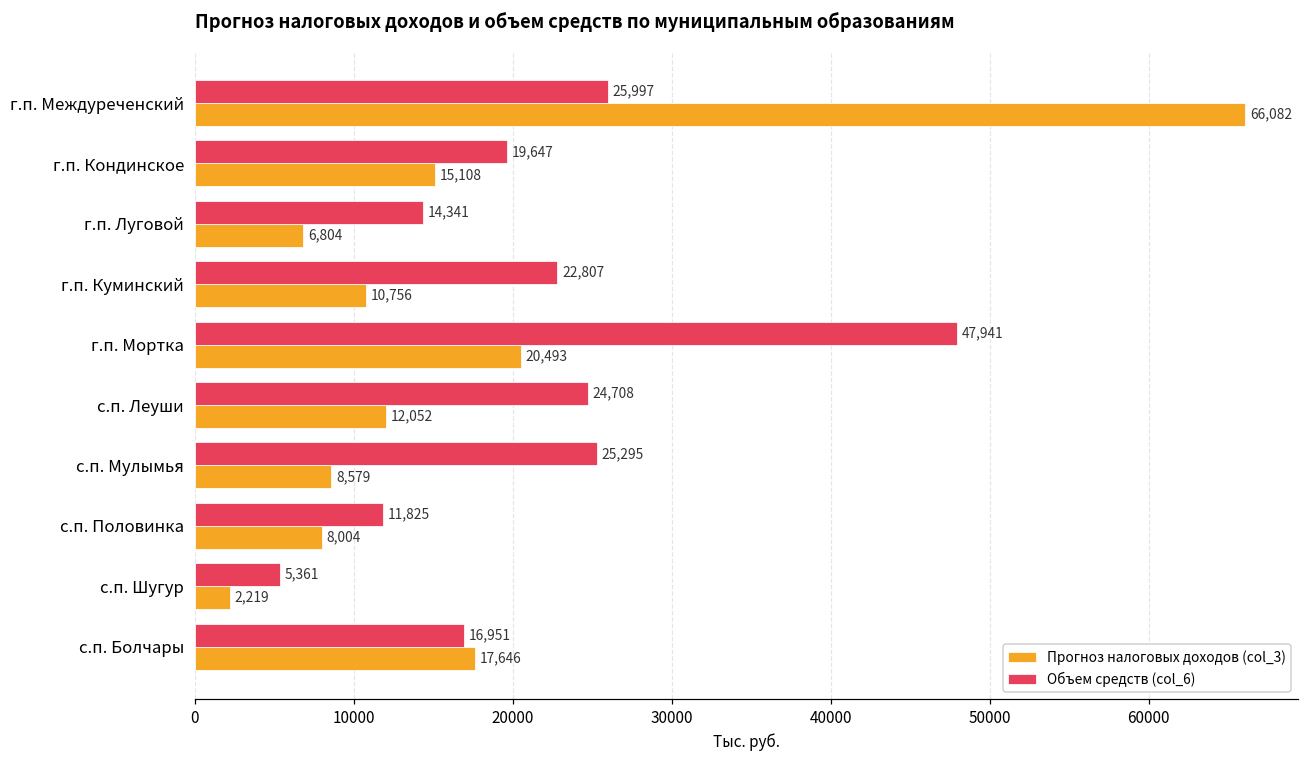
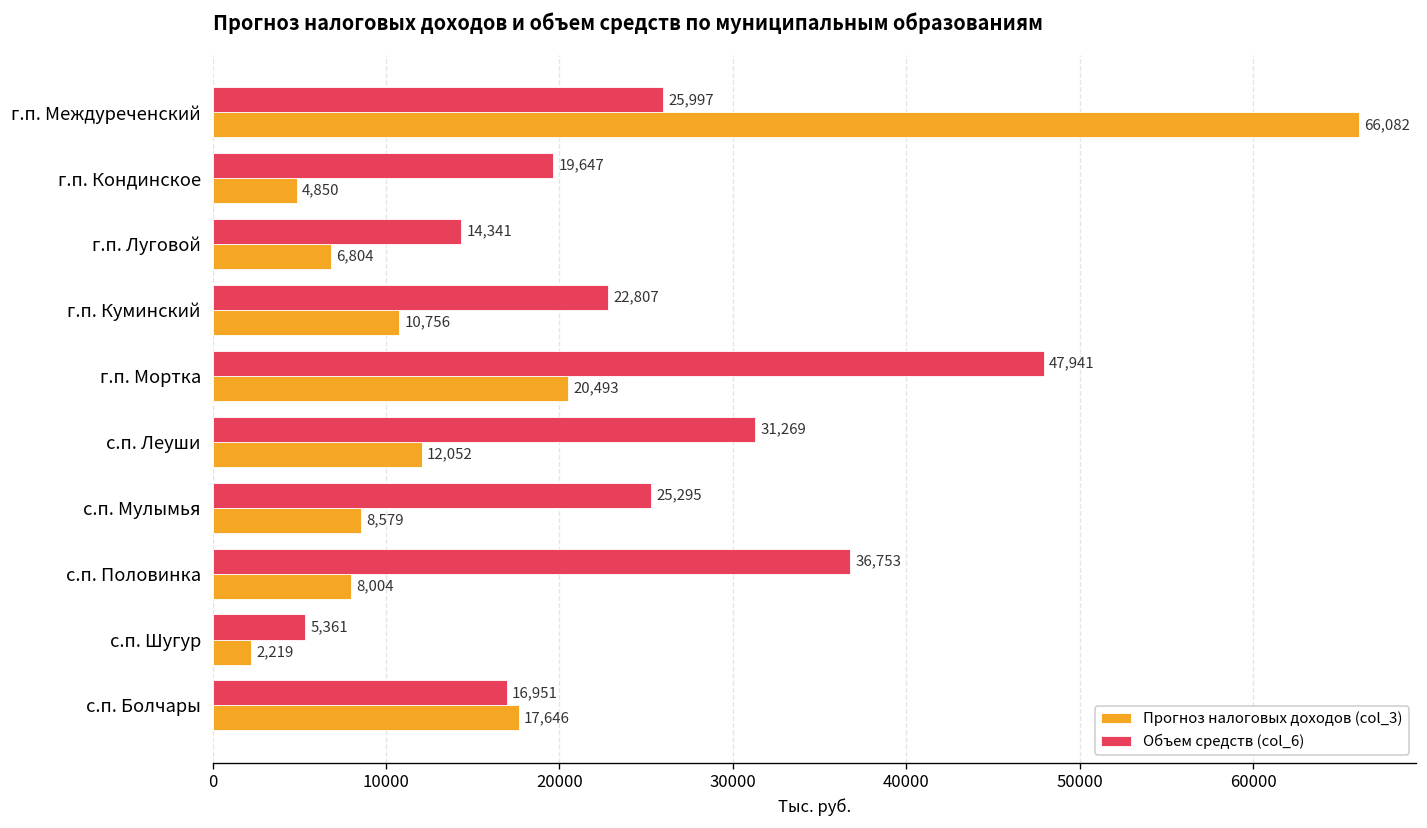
  {
    "Прогноз налоговых доходов (col_3)": {
      "г.п. Междуреченский": "66,082",
-     "г.п. Кондинское": "15,108",
+     "г.п. Кондинское": "4,850",
      "г.п. Луговой": "6,804",
      "г.п. Куминский": "10,756",
      "г.п. Мортка": "20,493",
      "с.п. Леуши": "12,052",
      "с.п. Мулымья": "8,579",
      "с.п. Половинка": "8,004",
      "с.п. Шугур": "2,219",
      "с.п. Болчары": "17,646"
    },
    "Объем средств (col_6)": {
      "г.п. Междуреченский": "25,997",
      "г.п. Кондинское": "19,647",
      "г.п. Луговой": "14,341",
      "г.п. Куминский": "22,807",
      "г.п. Мортка": "47,941",
-     "с.п. Леуши": "24,708",
+     "с.п. Леуши": "31,269",
      "с.п. Мулымья": "25,295",
-     "с.п. Половинка": "11,825",
+     "с.п. Половинка": "36,753",
      "с.п. Шугур": "5,361",
      "с.п. Болчары": "16,951"
    }
  }
